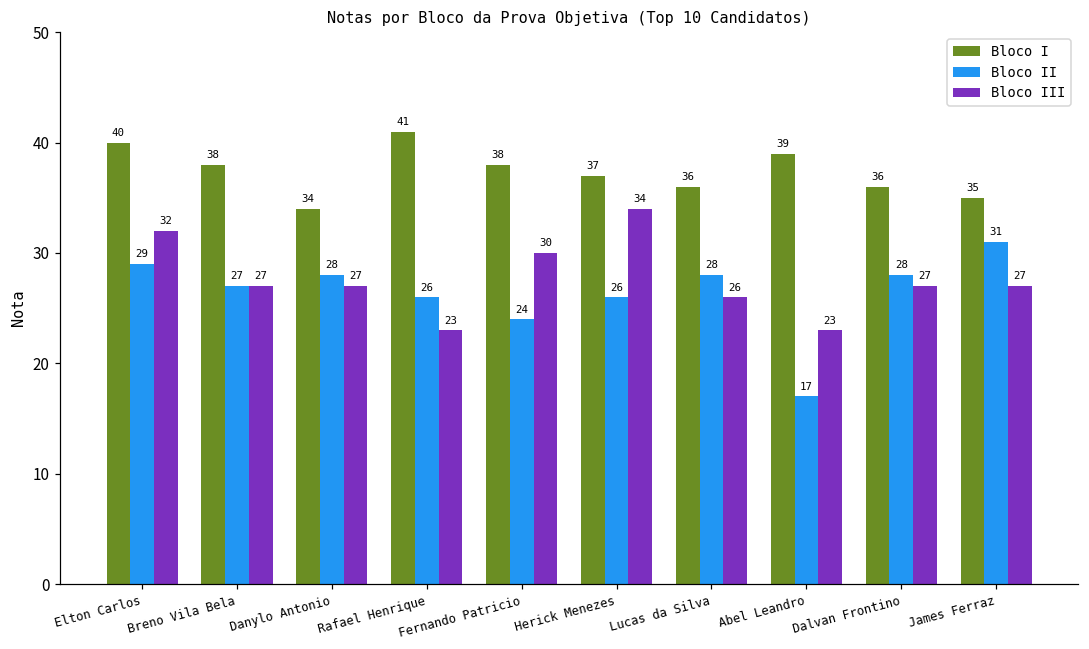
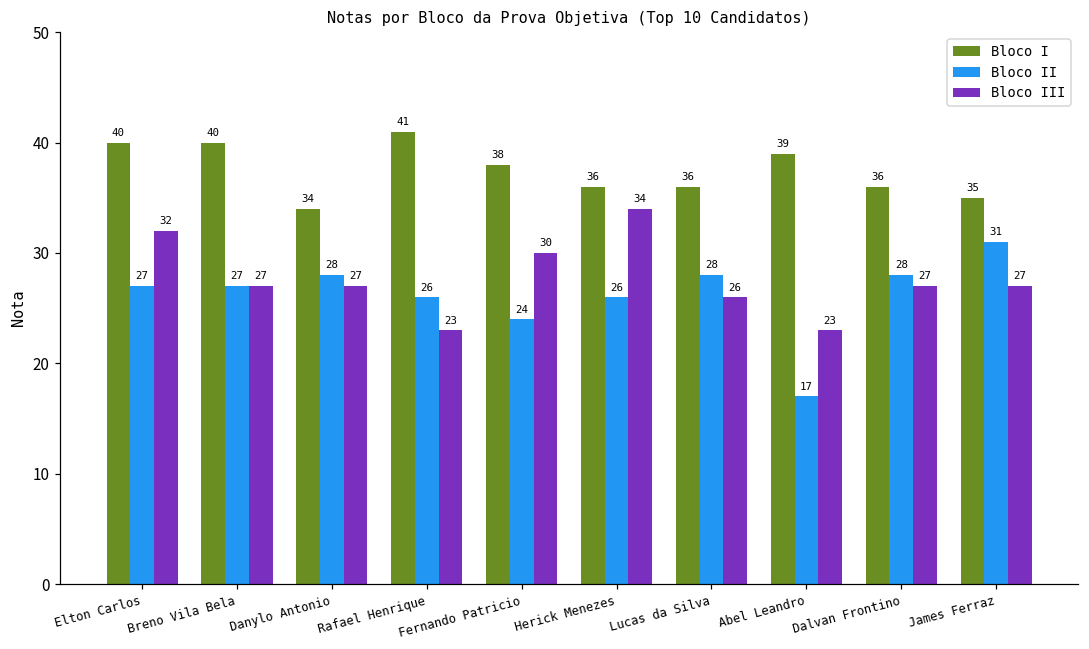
  {
    "Bloco I": {
      "Elton Carlos": 40,
-     "Breno Vila Bela": 38,
+     "Breno Vila Bela": 40,
      "Danylo Antonio": 34,
      "Rafael Henrique": 41,
      "Fernando Patricio": 38,
-     "Herick Menezes": 37,
+     "Herick Menezes": 36,
      "Lucas da Silva": 36,
      "Abel Leandro": 39,
      "Dalvan Frontino": 36,
      "James Ferraz": 35
    },
    "Bloco II": {
-     "Elton Carlos": 29,
+     "Elton Carlos": 27,
      "Breno Vila Bela": 27,
      "Danylo Antonio": 28,
      "Rafael Henrique": 26,
      "Fernando Patricio": 24,
      "Herick Menezes": 26,
      "Lucas da Silva": 28,
      "Abel Leandro": 17,
      "Dalvan Frontino": 28,
      "James Ferraz": 31
    },
    "Bloco III": {
      "Elton Carlos": 32,
      "Breno Vila Bela": 27,
      "Danylo Antonio": 27,
      "Rafael Henrique": 23,
      "Fernando Patricio": 30,
      "Herick Menezes": 34,
      "Lucas da Silva": 26,
      "Abel Leandro": 23,
      "Dalvan Frontino": 27,
      "James Ferraz": 27
    }
  }
